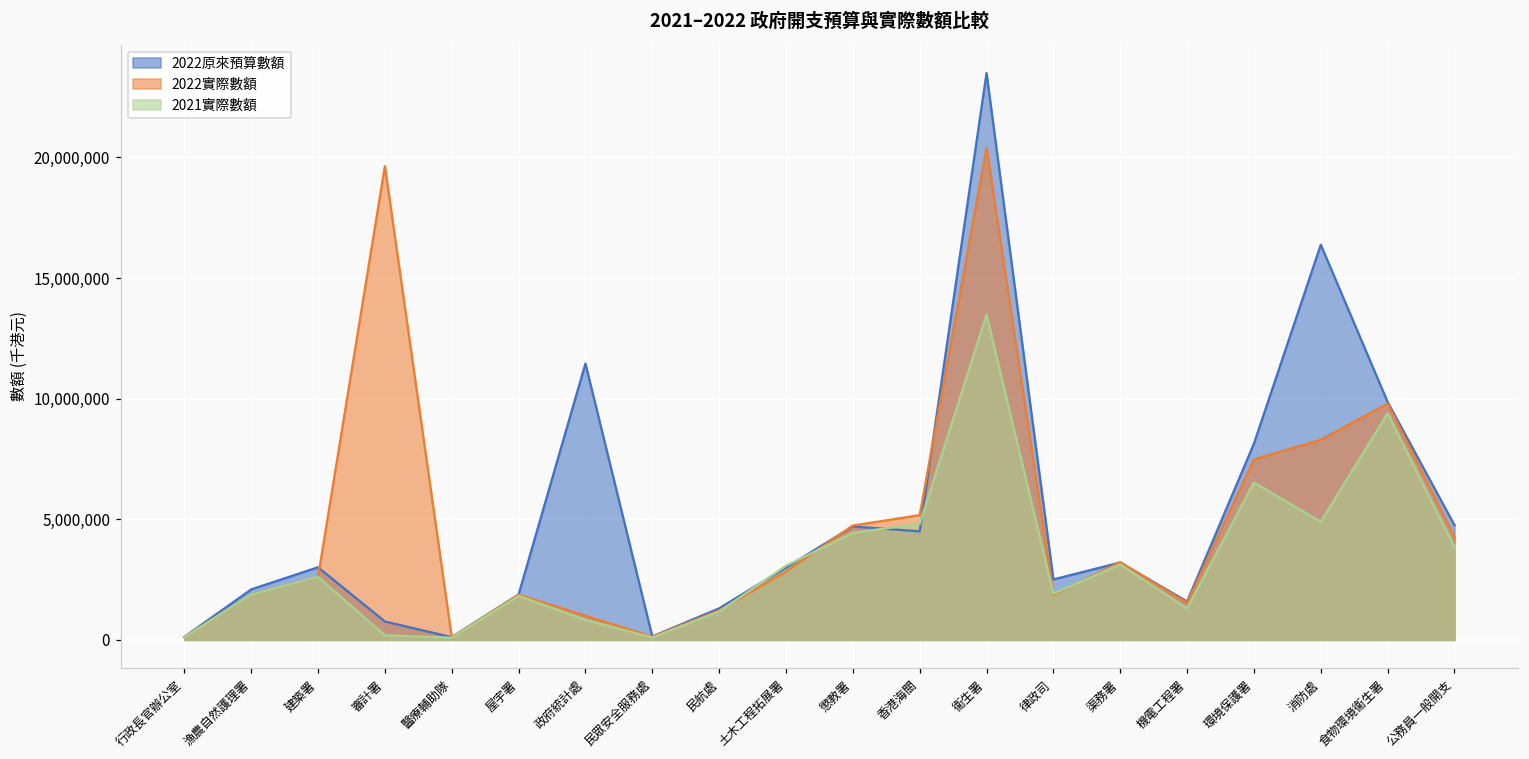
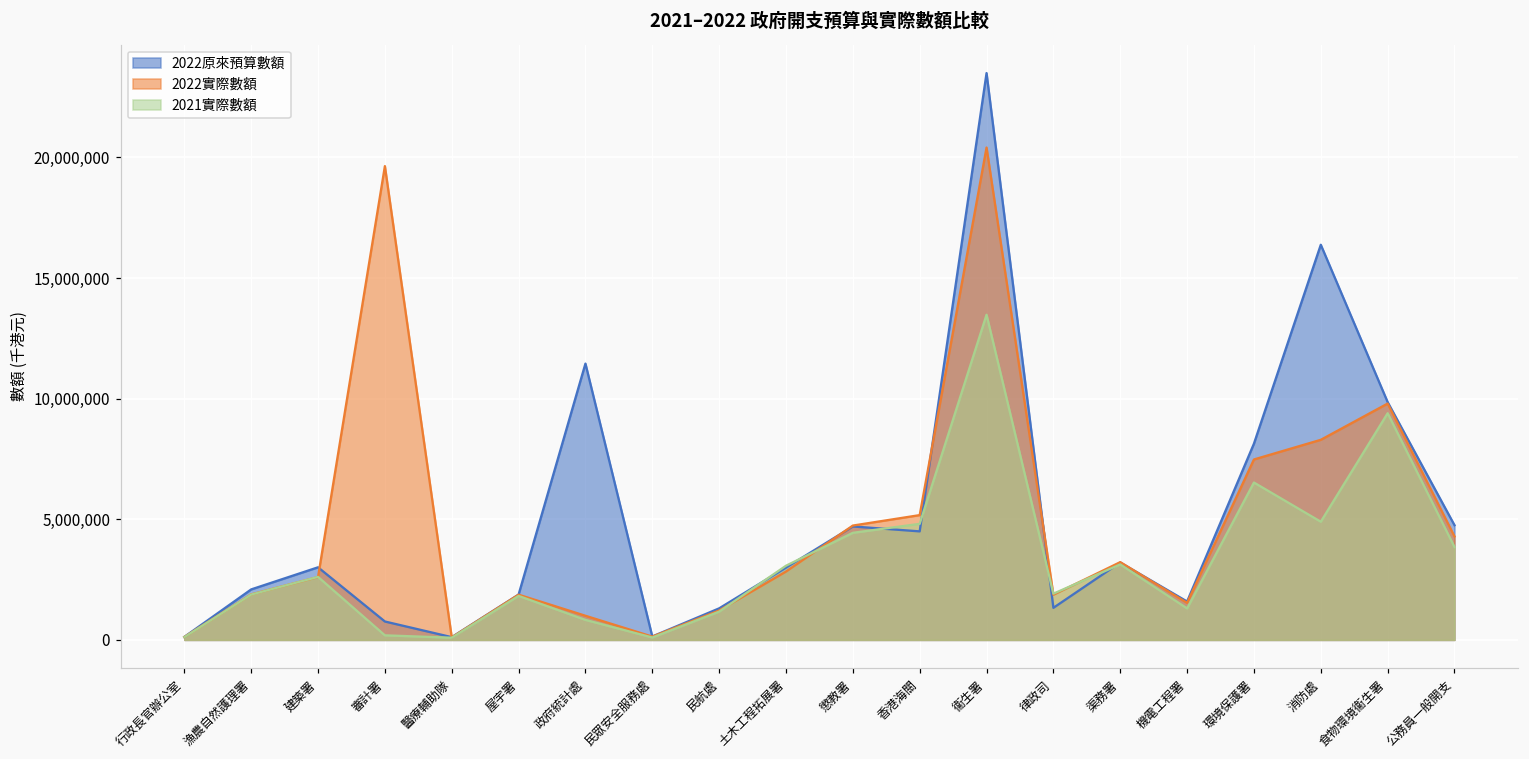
  {
    "2022原來預算數額": {
      "漁農自然護理署": "2,100,000",
      "建築署": "3,000,000",
      "審計署": "800,000",
      "政府統計處": "11,500,000",
      "香港海關": "4,500,000",
      "衞生署": "23,500,000",
-     "律政司": "2,500,000",
+     "律政司": "1,300,000",
      "環境保護署": "8,100,000",
      "消防處": "16,400,000",
      "公務員一般開支": "4,800,000"
    },
    "2022實際數額": {
      "審計署": "19,600,000",
      "政府統計處": "1,000,000",
      "土木工程拓展署": "2,800,000",
      "香港海關": "5,200,000",
      "衞生署": "20,400,000",
      "環境保護署": "7,500,000",
      "消防處": "8,300,000",
      "公務員一般開支": "4,300,000"
    },
    "2021實際數額": {
      "審計署": "200,000",
      "政府統計處": "800,000",
      "懲教署": "4,400,000",
      "香港海關": "4,800,000",
      "衞生署": "13,500,000",
      "機電工程署": "1,300,000",
      "環境保護署": "6,500,000",
      "消防處": "4,900,000",
      "食物環境衞生署": "9,400,000",
      "公務員一般開支": "3,800,000"
    }
  }
